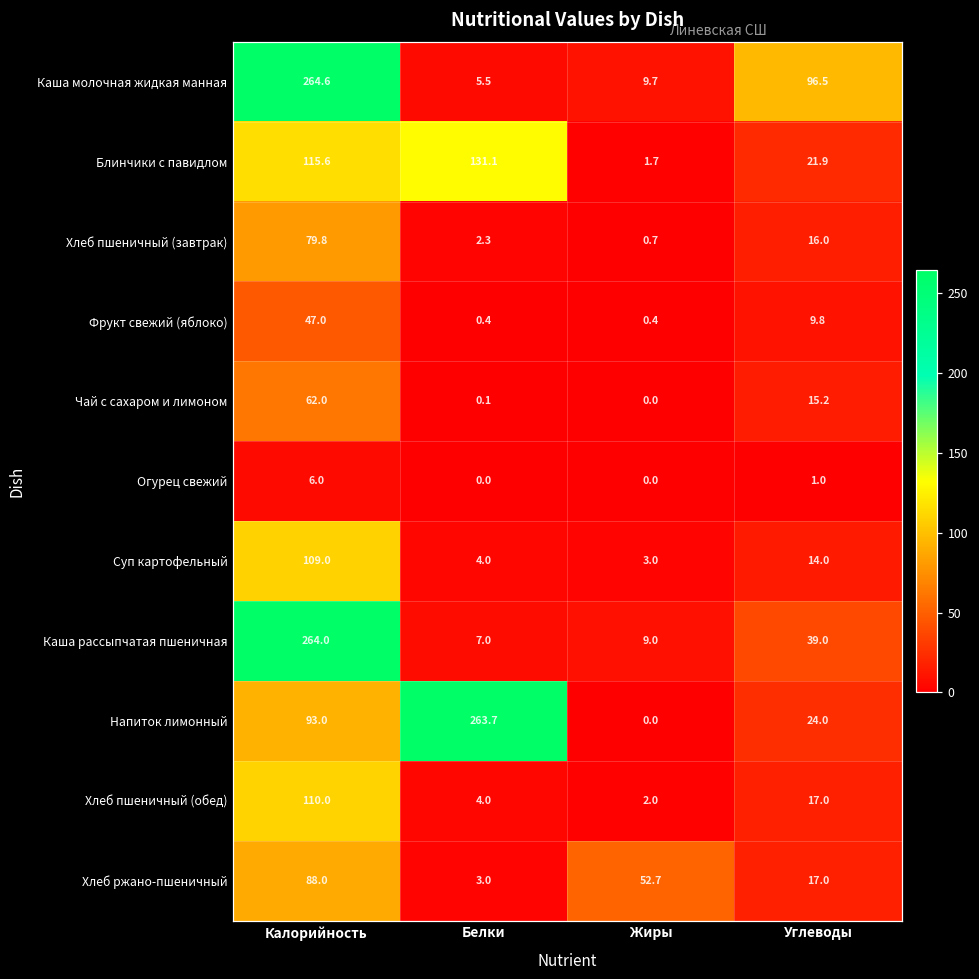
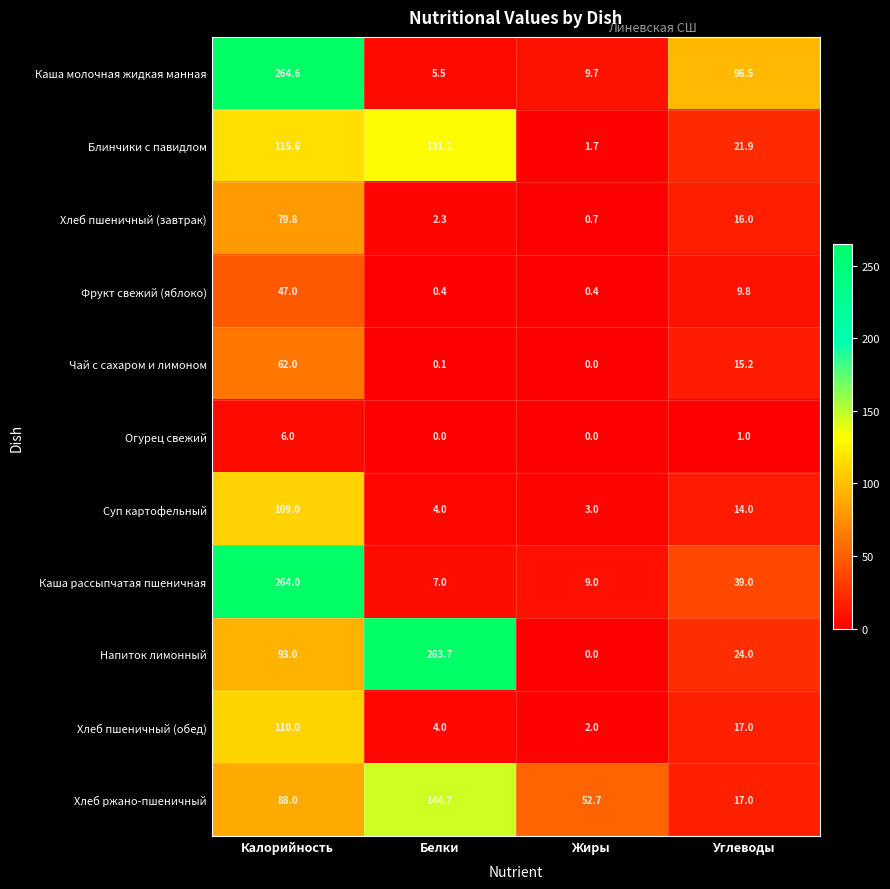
  {
    "Каша молочная жидкая манная": {
      "Калорийность": 264.6,
      "Белки": 5.5,
      "Жиры": 9.7,
      "Углеводы": 96.5
    },
    "Блинчики с павидлом": {
      "Калорийность": 115.6,
      "Белки": 131.1,
      "Жиры": 1.7,
      "Углеводы": 21.9
    },
    "Хлеб пшеничный (завтрак)": {
      "Калорийность": 79.8,
      "Белки": 2.3,
      "Жиры": 0.7,
      "Углеводы": 16.0
    },
    "Фрукт свежий (яблоко)": {
      "Калорийность": 47.0,
      "Белки": 0.4,
      "Жиры": 0.4,
      "Углеводы": 9.8
    },
    "Чай с сахаром и лимоном": {
      "Калорийность": 62.0,
      "Белки": 0.1,
      "Жиры": 0.0,
      "Углеводы": 15.2
    },
    "Огурец свежий": {
      "Калорийность": 6.0,
      "Белки": 0.0,
      "Жиры": 0.0,
      "Углеводы": 1.0
    },
    "Суп картофельный": {
      "Калорийность": 109.0,
      "Белки": 4.0,
      "Жиры": 3.0,
      "Углеводы": 14.0
    },
    "Каша рассыпчатая пшеничная": {
      "Калорийность": 264.0,
      "Белки": 7.0,
      "Жиры": 9.0,
      "Углеводы": 39.0
    },
    "Напиток лимонный": {
      "Калорийность": 93.0,
      "Белки": 263.7,
      "Жиры": 0.0,
      "Углеводы": 24.0
    },
    "Хлеб пшеничный (обед)": {
      "Калорийность": 110.0,
      "Белки": 4.0,
      "Жиры": 2.0,
      "Углеводы": 17.0
    },
    "Хлеб ржано-пшеничный": {
      "Калорийность": 88.0,
-     "Белки": 3.0,
+     "Белки": 144.7,
      "Жиры": 52.7,
      "Углеводы": 17.0
    }
  }
